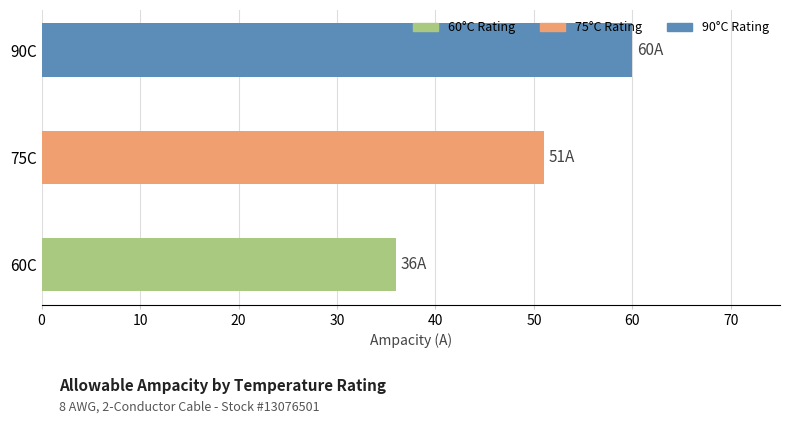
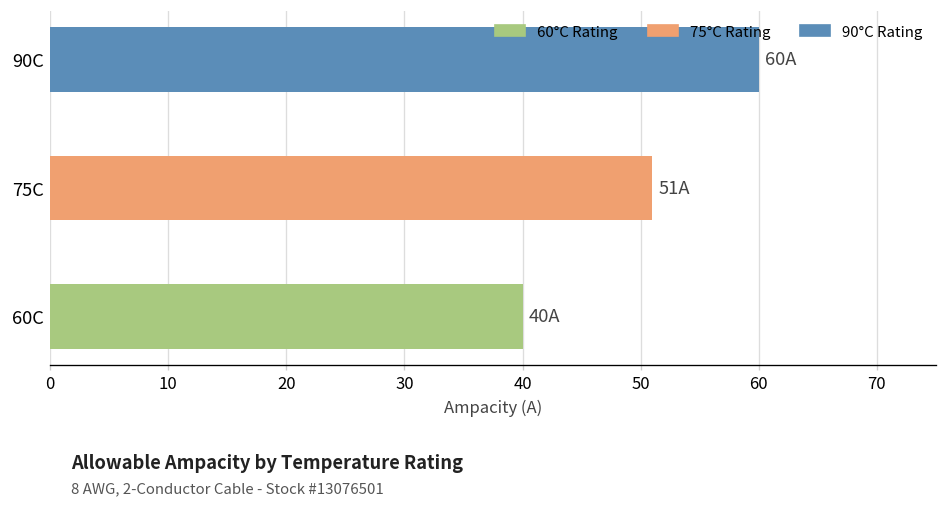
  {
    "90C": "60A",
    "75C": "51A",
-   "60C": "36A"
+   "60C": "40A"
  }
